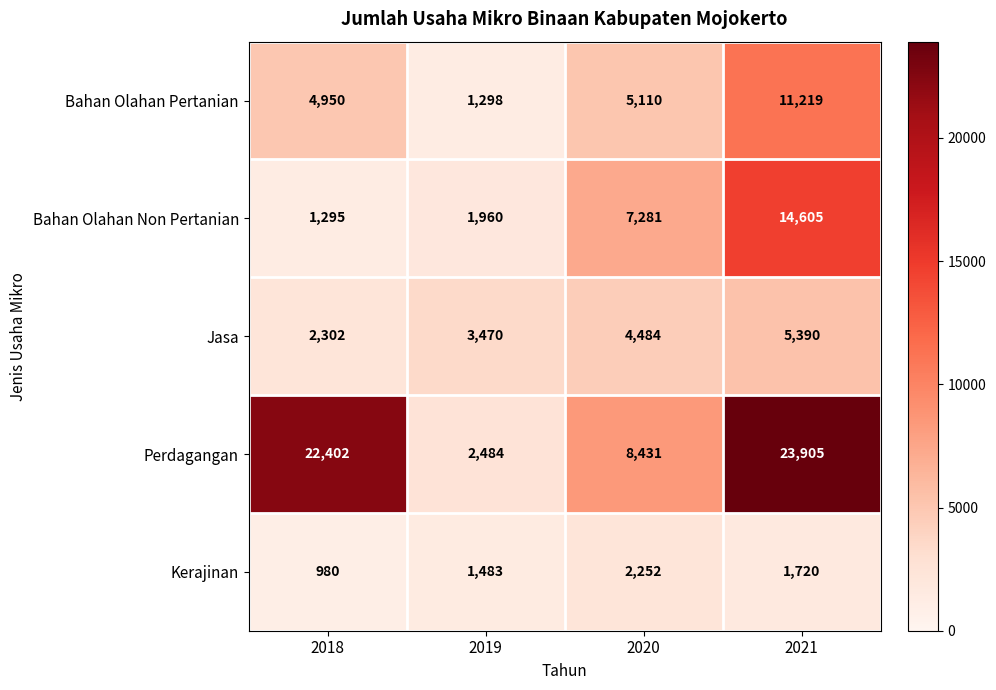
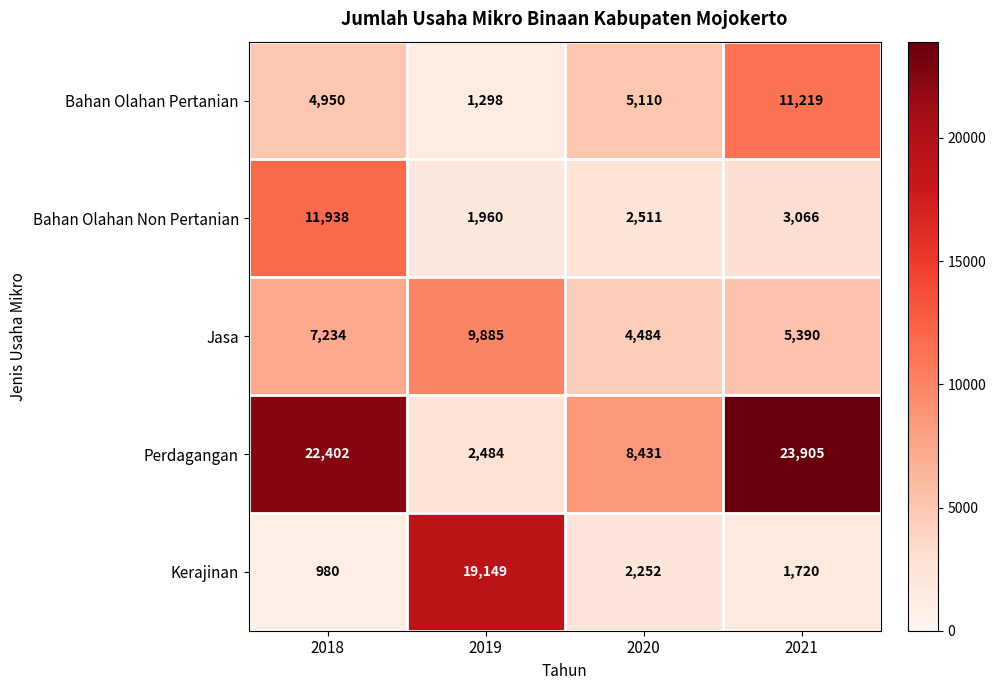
  {
    "Bahan Olahan Pertanian": {
      "2018": "4,950",
      "2019": "1,298",
      "2020": "5,110",
      "2021": "11,219"
    },
    "Bahan Olahan Non Pertanian": {
-     "2018": "1,295",
+     "2018": "11,938",
      "2019": "1,960",
-     "2020": "7,281",
-     "2021": "14,605"
+     "2020": "2,511",
+     "2021": "3,066"
    },
    "Jasa": {
-     "2018": "2,302",
-     "2019": "3,470",
+     "2018": "7,234",
+     "2019": "9,885",
      "2020": "4,484",
      "2021": "5,390"
    },
    "Perdagangan": {
      "2018": "22,402",
      "2019": "2,484",
      "2020": "8,431",
      "2021": "23,905"
    },
    "Kerajinan": {
      "2018": "980",
-     "2019": "1,483",
+     "2019": "19,149",
      "2020": "2,252",
      "2021": "1,720"
    }
  }
